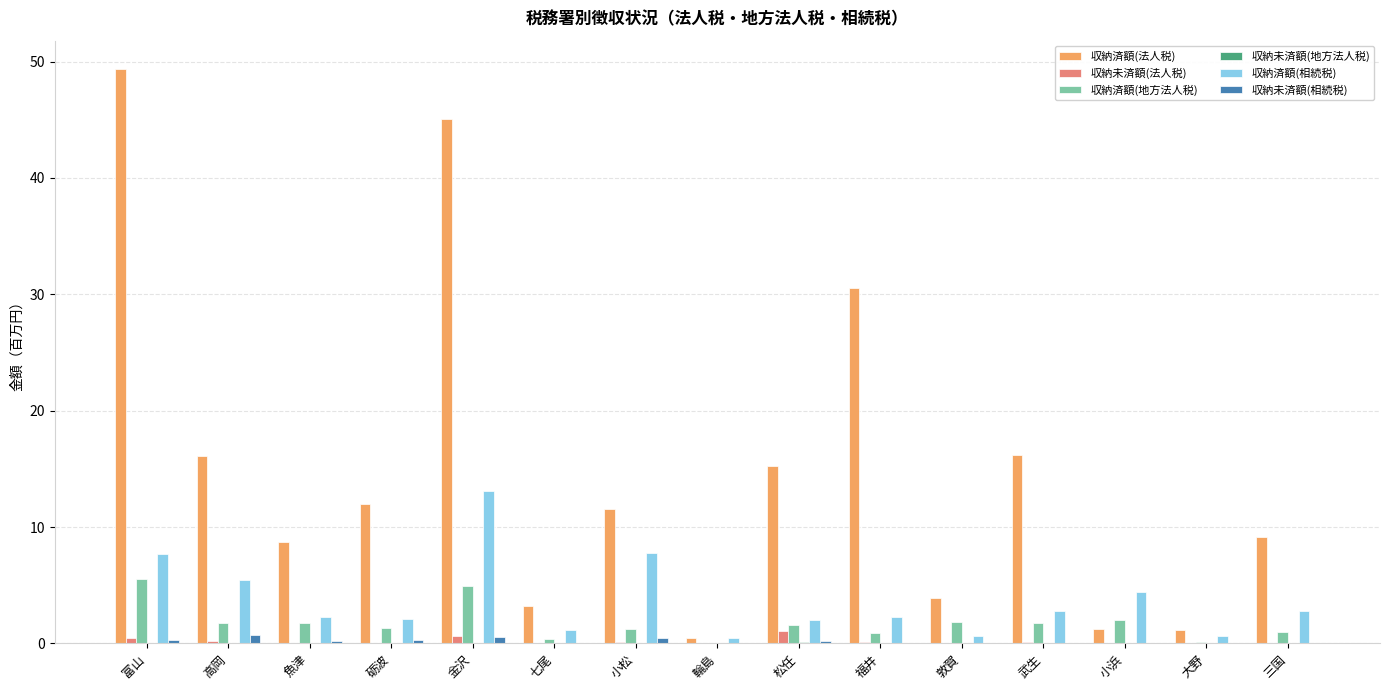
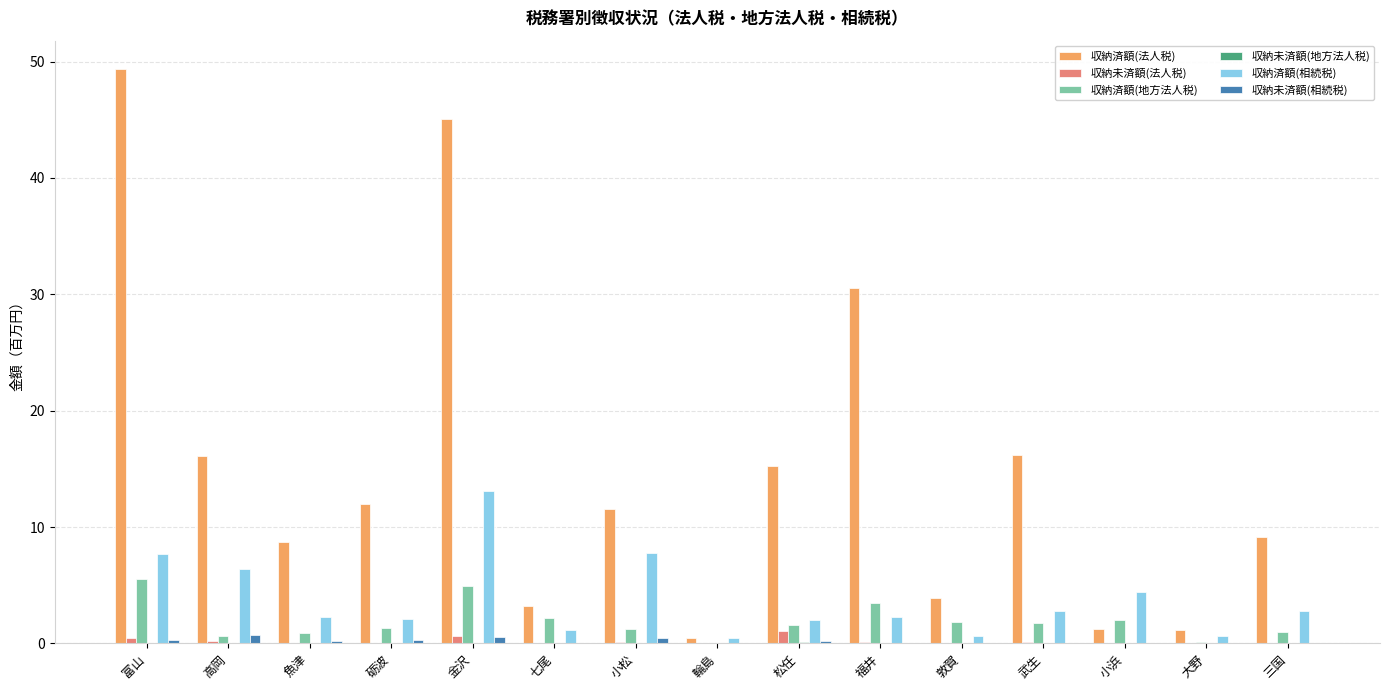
  {
    "収納済額(地方法人税)": {
      "富山": 5.5,
-     "高岡": 1.7,
-     "魚津": 1.8,
+     "高岡": 0.6,
+     "魚津": 0.9,
      "砺波": 1.3,
      "金沢": 5.0,
-     "七尾": 0.3,
+     "七尾": 2.2,
      "小松": 1.2,
      "松任": 1.6,
-     "福井": 0.9,
+     "福井": 3.5,
      "敦賀": 1.9,
      "武生": 1.8,
      "小浜": 2.0,
      "三国": 0.9
    },
    "収納済額(相続税)": {
      "富山": 7.7,
-     "高岡": 5.5,
+     "高岡": 6.4,
      "魚津": 2.3,
      "砺波": 2.1,
      "金沢": 13.1,
      "七尾": 1.2,
      "小松": 7.7,
      "輪島": 0.5,
      "松任": 2.0,
      "福井": 2.3,
      "敦賀": 0.6,
      "武生": 2.8,
      "小浜": 4.4,
      "大野": 0.7,
      "三国": 2.8
    },
    "収納未済額(相続税)": {
      "富山": 0.3,
      "高岡": 0.8,
      "魚津": 0.2,
      "砺波": 0.3,
      "金沢": 0.5,
      "小松": 0.5
    }
  }
